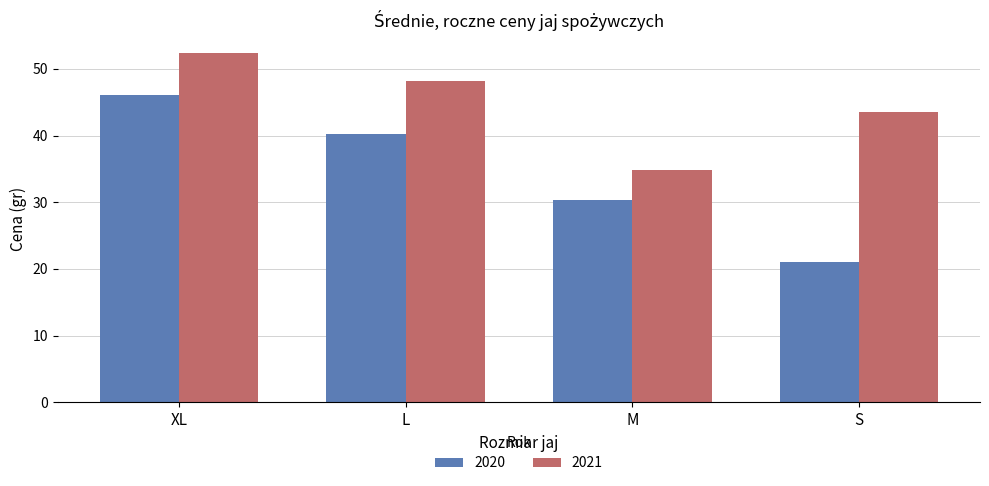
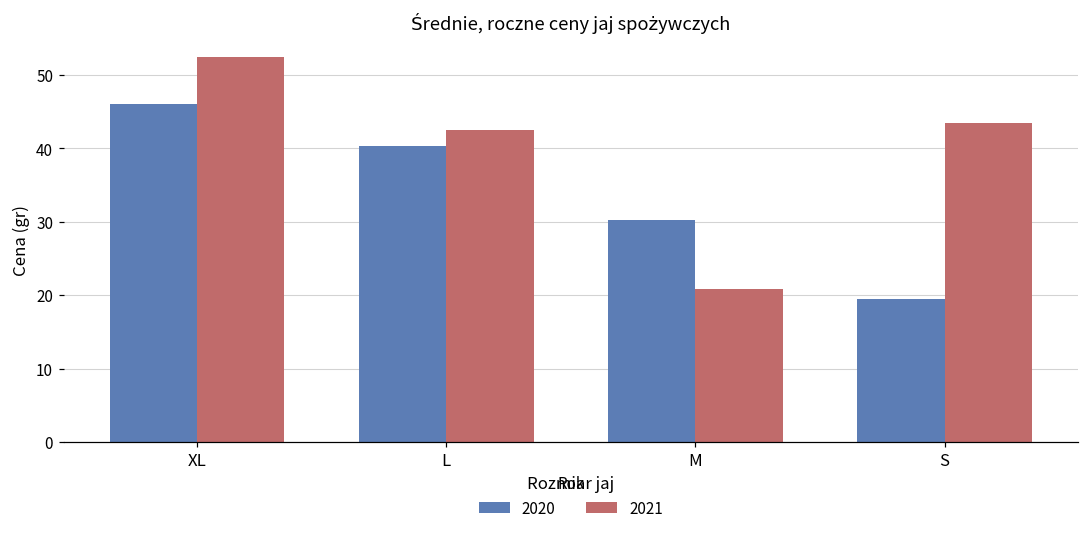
  {
    "2020": {
      "XL": 46,
      "L": 40,
      "M": 30,
-     "S": 21
+     "S": 19
    },
    "2021": {
      "XL": 52,
-     "L": 48,
-     "M": 35,
+     "L": 43,
+     "M": 21,
      "S": 43
    }
  }
